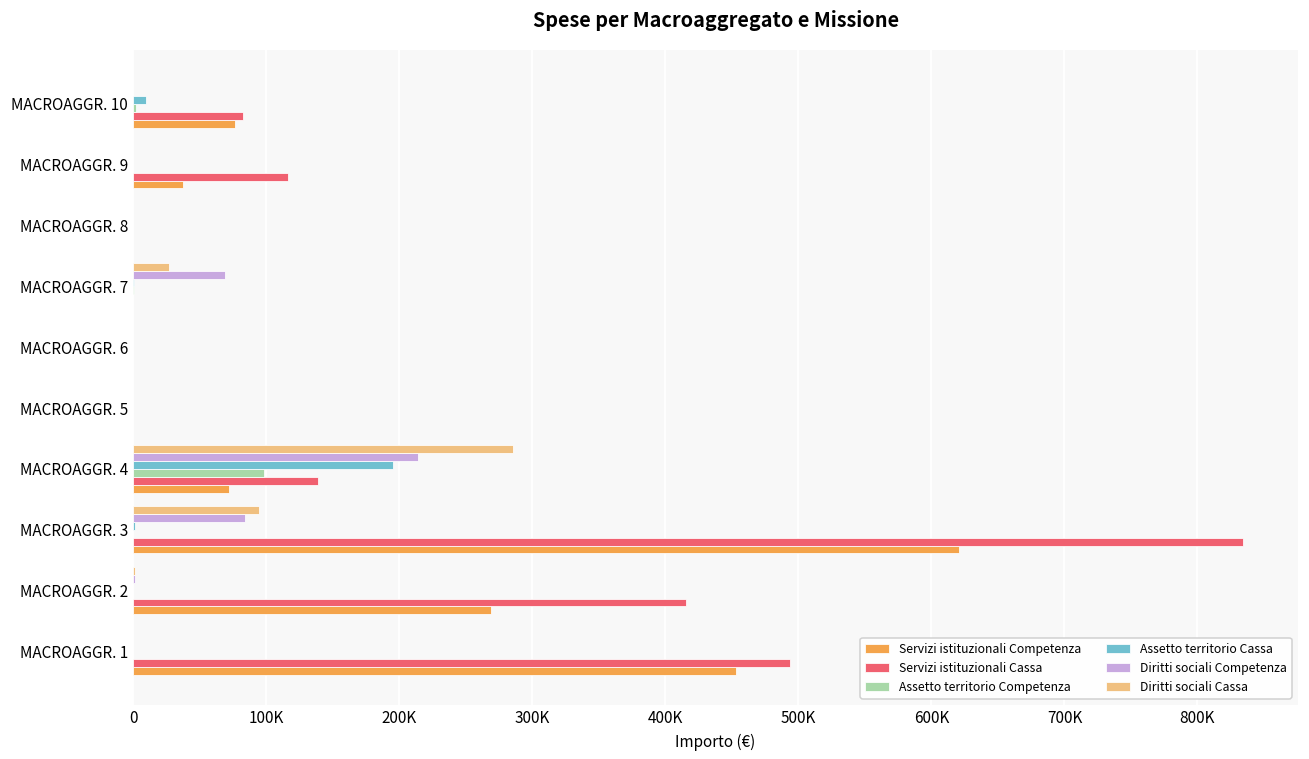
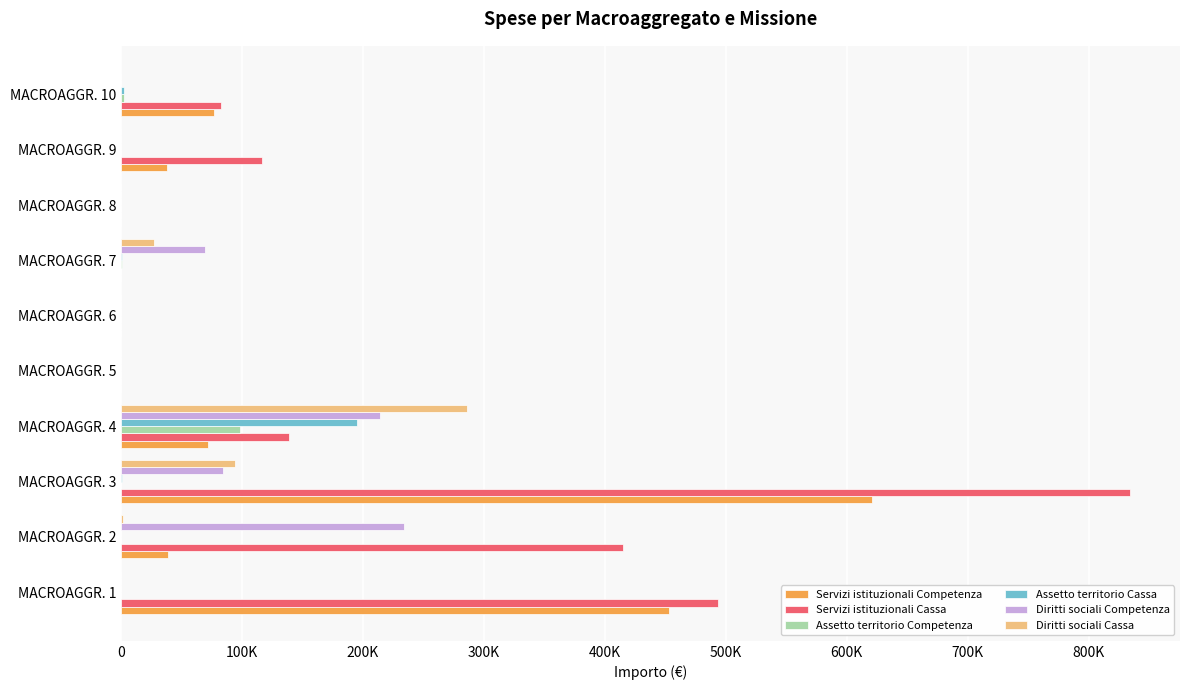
  {
    "Servizi istituzionali Competenza": {
      "MACROAGGR. 10": 77000,
      "MACROAGGR. 9": 38000,
      "MACROAGGR. 8": 0,
      "MACROAGGR. 7": 0,
      "MACROAGGR. 6": 0,
      "MACROAGGR. 5": 0,
      "MACROAGGR. 4": 72000,
      "MACROAGGR. 3": 621000,
-     "MACROAGGR. 2": 269000,
+     "MACROAGGR. 2": 39000,
      "MACROAGGR. 1": 453000
    },
    "Servizi istituzionali Cassa": {
      "MACROAGGR. 10": 83000,
      "MACROAGGR. 9": 116000,
      "MACROAGGR. 8": 0,
      "MACROAGGR. 7": 0,
      "MACROAGGR. 6": 0,
      "MACROAGGR. 5": 0,
      "MACROAGGR. 4": 139000,
      "MACROAGGR. 3": 834000,
      "MACROAGGR. 2": 415000,
      "MACROAGGR. 1": 494000
    },
    "Assetto territorio Competenza": {
      "MACROAGGR. 9": 0,
      "MACROAGGR. 8": 0,
      "MACROAGGR. 6": 0,
      "MACROAGGR. 5": 0,
      "MACROAGGR. 4": 98000,
      "MACROAGGR. 3": 0,
      "MACROAGGR. 2": 0,
      "MACROAGGR. 1": 0
    },
    "Assetto territorio Cassa": {
-     "MACROAGGR. 10": 9000,
+     "MACROAGGR. 10": 2000,
      "MACROAGGR. 9": 0,
      "MACROAGGR. 8": 0,
      "MACROAGGR. 6": 0,
      "MACROAGGR. 5": 0,
      "MACROAGGR. 4": 195000,
      "MACROAGGR. 2": 0,
      "MACROAGGR. 1": 0
    },
    "Diritti sociali Competenza": {
      "MACROAGGR. 10": 0,
      "MACROAGGR. 9": 0,
      "MACROAGGR. 8": 0,
      "MACROAGGR. 7": 69000,
      "MACROAGGR. 6": 0,
      "MACROAGGR. 5": 0,
      "MACROAGGR. 4": 214000,
      "MACROAGGR. 3": 84000,
-     "MACROAGGR. 2": 1000,
+     "MACROAGGR. 2": 234000,
      "MACROAGGR. 1": 0
    },
    "Diritti sociali Cassa": {
      "MACROAGGR. 10": 0,
      "MACROAGGR. 9": 0,
      "MACROAGGR. 8": 0,
      "MACROAGGR. 7": 27000,
      "MACROAGGR. 6": 0,
      "MACROAGGR. 5": 0,
      "MACROAGGR. 4": 286000,
      "MACROAGGR. 3": 94000,
      "MACROAGGR. 1": 0
    }
  }
